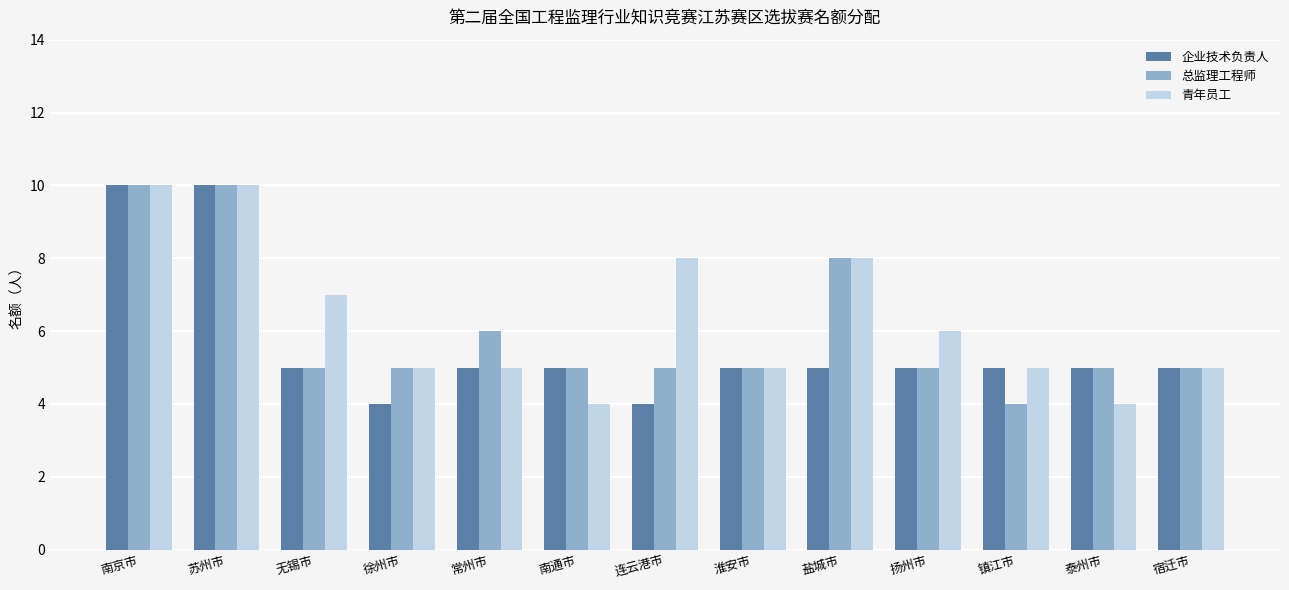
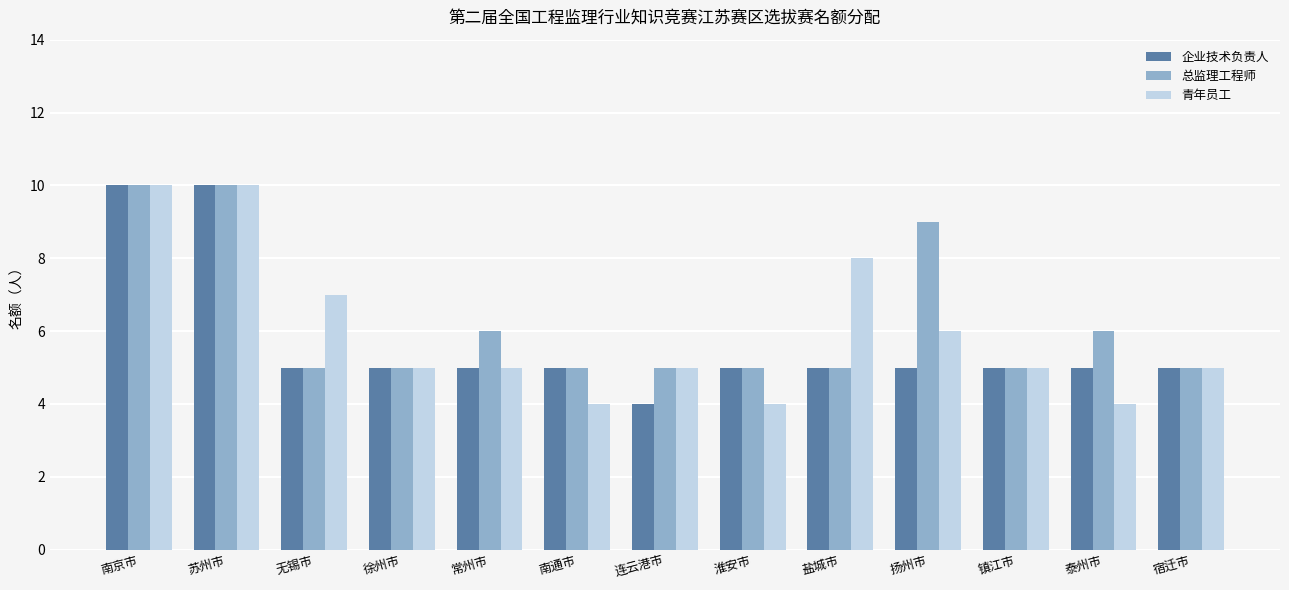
  {
    "企业技术负责人": {
      "南京市": 10,
      "苏州市": 10,
      "无锡市": 5,
-     "徐州市": 4,
+     "徐州市": 5,
      "常州市": 5,
      "南通市": 5,
      "连云港市": 4,
      "淮安市": 5,
      "盐城市": 5,
      "扬州市": 5,
      "镇江市": 5,
      "泰州市": 5,
      "宿迁市": 5
    },
    "总监理工程师": {
      "南京市": 10,
      "苏州市": 10,
      "无锡市": 5,
      "徐州市": 5,
      "常州市": 6,
      "南通市": 5,
      "连云港市": 5,
      "淮安市": 5,
-     "盐城市": 8,
-     "扬州市": 5,
-     "镇江市": 4,
-     "泰州市": 5,
+     "盐城市": 5,
+     "扬州市": 9,
+     "镇江市": 5,
+     "泰州市": 6,
      "宿迁市": 5
    },
    "青年员工": {
      "南京市": 10,
      "苏州市": 10,
      "无锡市": 7,
      "徐州市": 5,
      "常州市": 5,
      "南通市": 4,
-     "连云港市": 8,
-     "淮安市": 5,
+     "连云港市": 5,
+     "淮安市": 4,
      "盐城市": 8,
      "扬州市": 6,
      "镇江市": 5,
      "泰州市": 4,
      "宿迁市": 5
    }
  }
